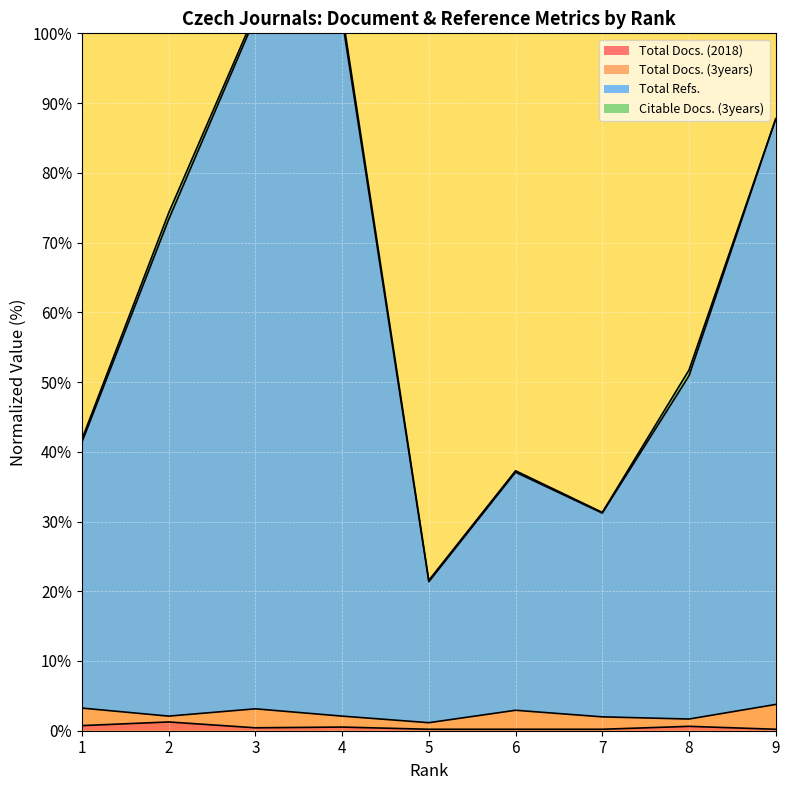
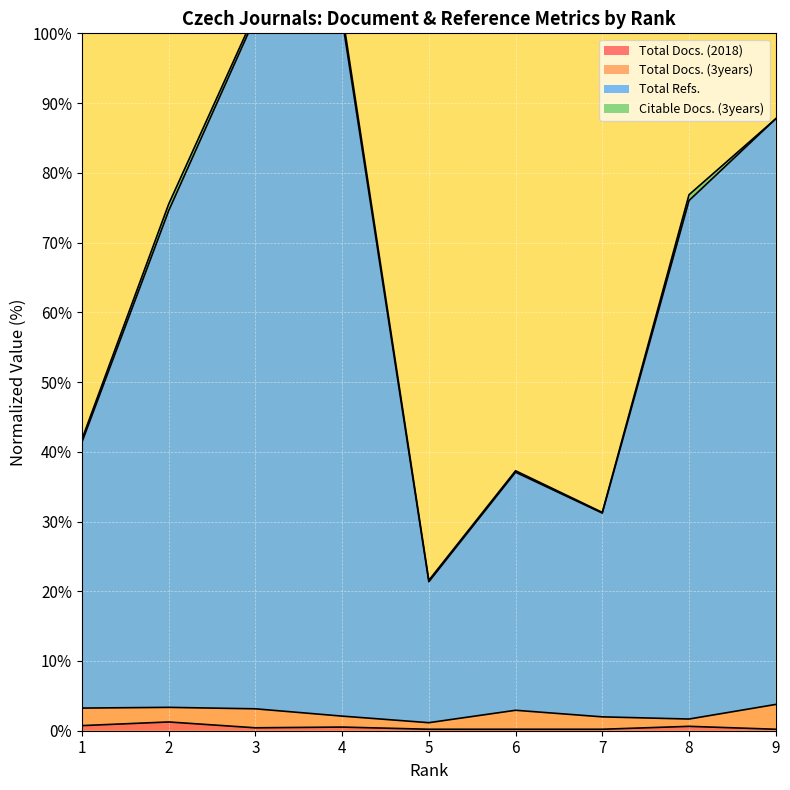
  {
    "Total Docs. (2018)": {
      "1": "1%",
      "2": "1%",
      "3": "0%",
      "4": "1%",
      "5": "0%",
      "6": "0%",
      "7": "0%",
      "8": "1%",
      "9": "0%"
    },
    "Total Docs. (3years)": {
      "1": "3%",
-     "2": "1%",
+     "2": "2%",
      "3": "3%",
      "4": "2%",
      "5": "1%",
      "6": "3%",
      "7": "2%",
      "8": "1%",
      "9": "4%"
    },
    "Total Refs.": {
      "1": "38%",
      "2": "71%",
-     "8": "49%"
+     "8": "74%"
    },
    "Citable Docs. (3years)": {
      "1": "0%",
      "2": "1%",
      "8": "1%"
    }
  }
